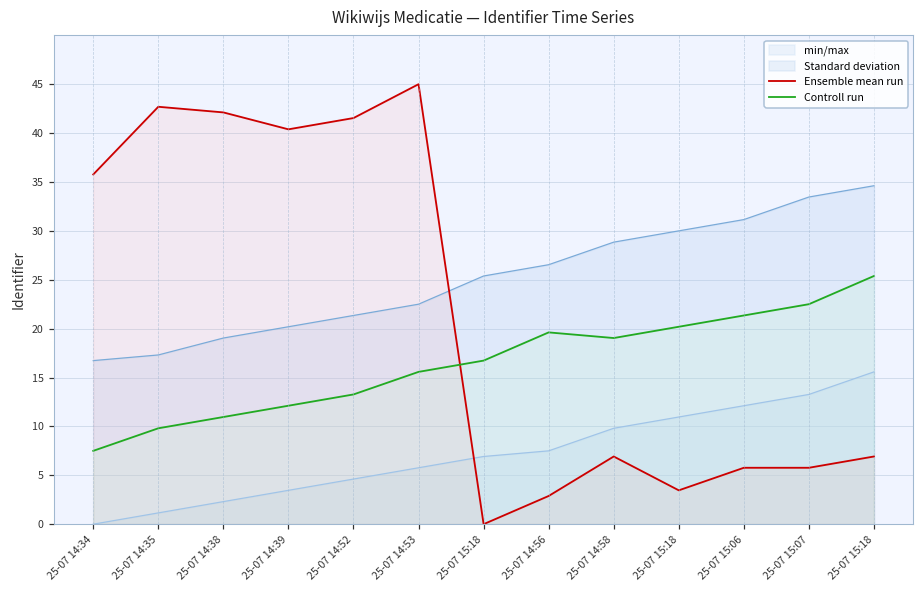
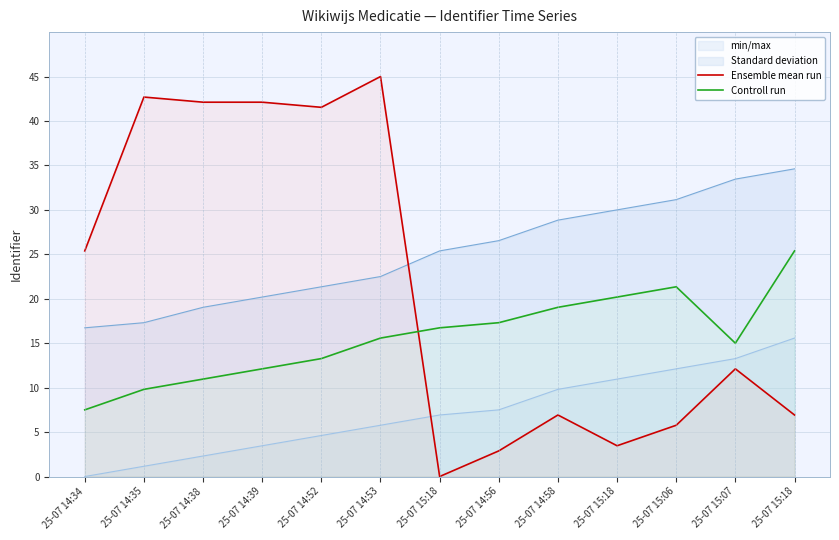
  {
    "Ensemble mean run": {
-     "25-07 14:34": 36,
+     "25-07 14:34": 25,
      "25-07 14:35": 43,
      "25-07 14:38": 42,
-     "25-07 14:39": 40,
+     "25-07 14:39": 42,
      "25-07 14:52": 42,
      "25-07 14:53": 45,
      "25-07 14:56": 3,
      "25-07 14:58": 7,
      "25-07 15:06": 6,
-     "25-07 15:07": 6
+     "25-07 15:07": 12
    },
    "Controll run": {
      "25-07 14:34": 8,
      "25-07 14:35": 10,
      "25-07 14:38": 11,
      "25-07 14:39": 12,
      "25-07 14:52": 13,
      "25-07 14:53": 16,
-     "25-07 14:56": 20,
+     "25-07 14:56": 17,
      "25-07 14:58": 19,
      "25-07 15:06": 21,
-     "25-07 15:07": 23
+     "25-07 15:07": 15
    }
  }
